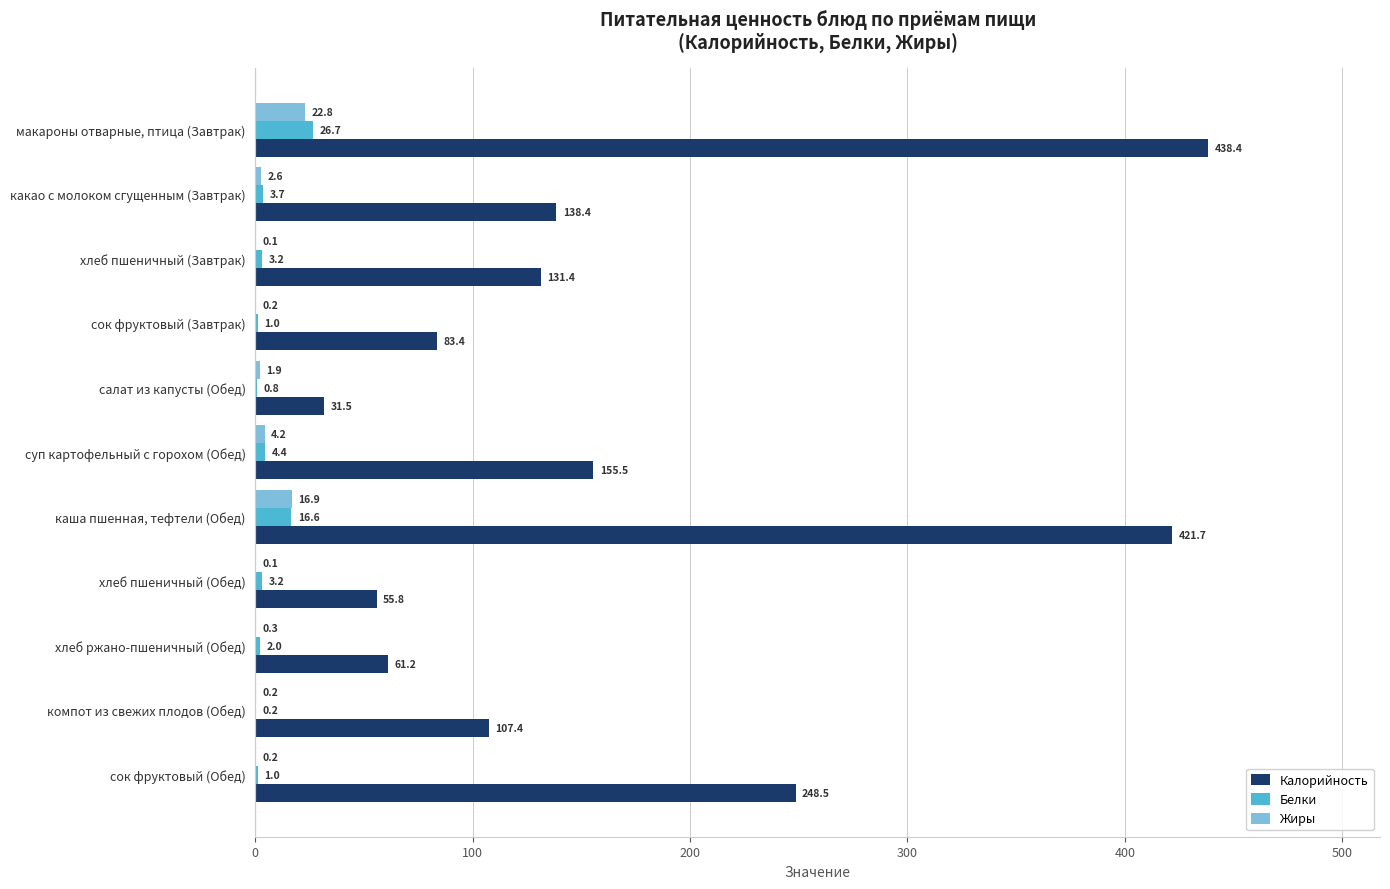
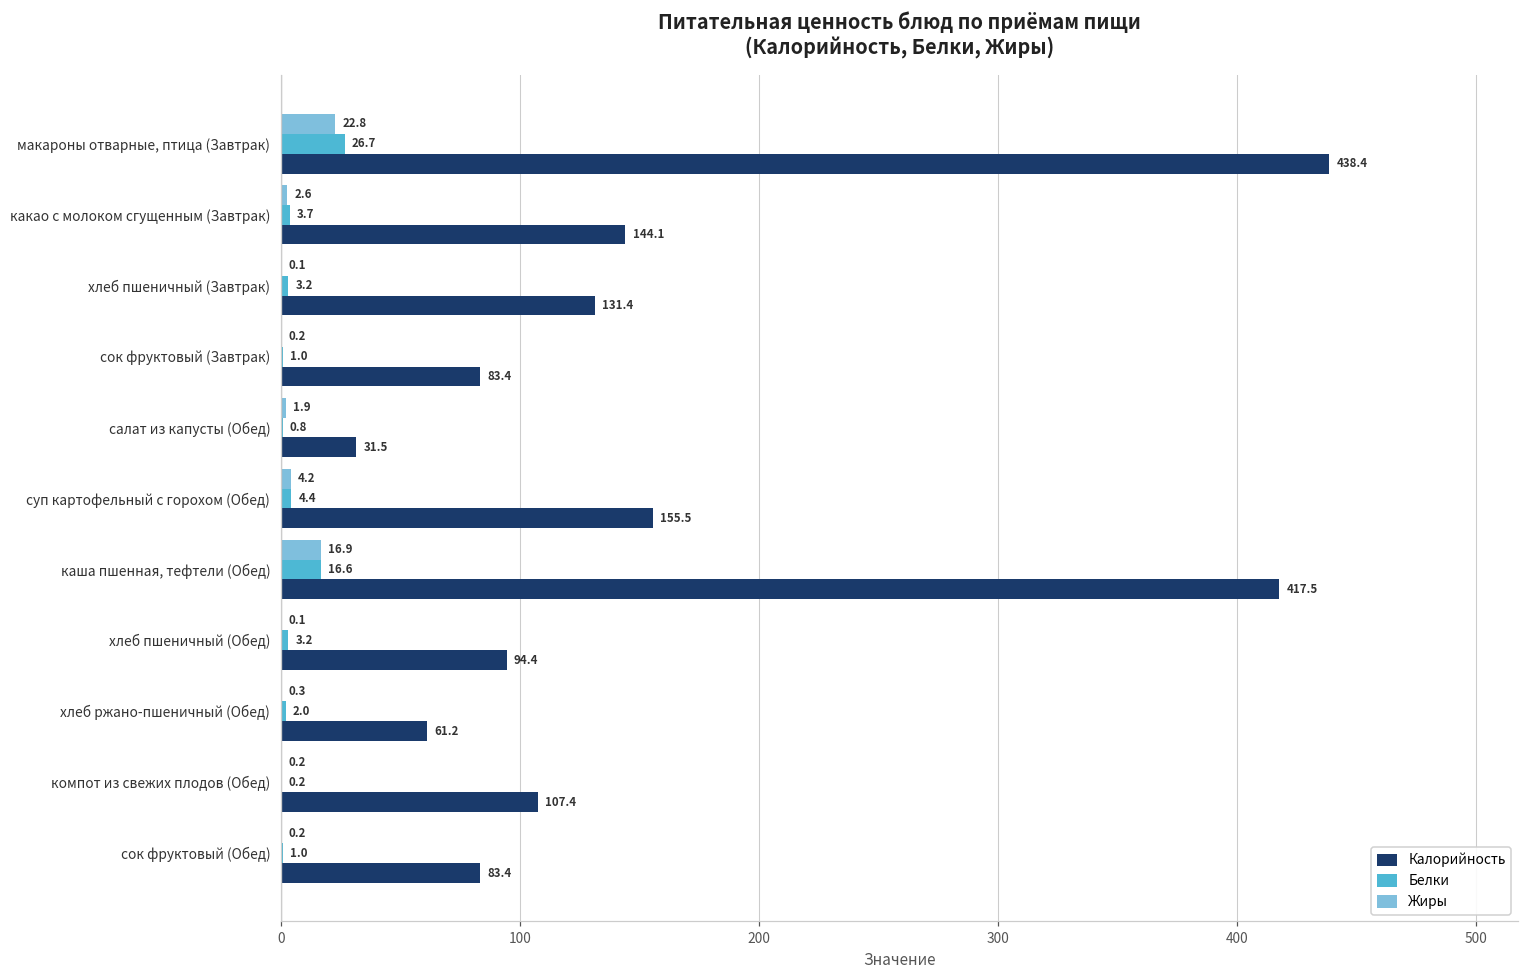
  {
    "Калорийность": {
      "макароны отварные, птица (Завтрак)": 438.4,
-     "какао с молоком сгущенным (Завтрак)": 138.4,
+     "какао с молоком сгущенным (Завтрак)": 144.1,
      "хлеб пшеничный (Завтрак)": 131.4,
      "сок фруктовый (Завтрак)": 83.4,
      "салат из капусты (Обед)": 31.5,
      "суп картофельный с горохом (Обед)": 155.5,
-     "каша пшенная, тефтели (Обед)": 421.7,
-     "хлеб пшеничный (Обед)": 55.8,
+     "каша пшенная, тефтели (Обед)": 417.5,
+     "хлеб пшеничный (Обед)": 94.4,
      "хлеб ржано-пшеничный (Обед)": 61.2,
      "компот из свежих плодов (Обед)": 107.4,
-     "сок фруктовый (Обед)": 248.5
+     "сок фруктовый (Обед)": 83.4
    }
  }
